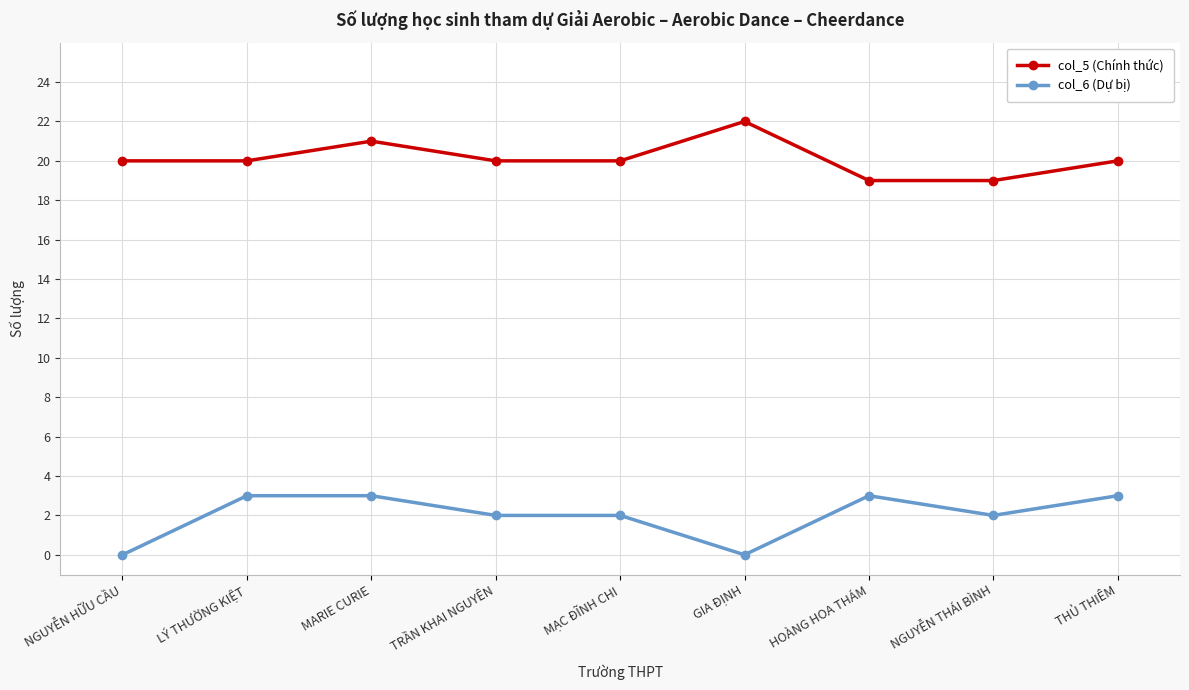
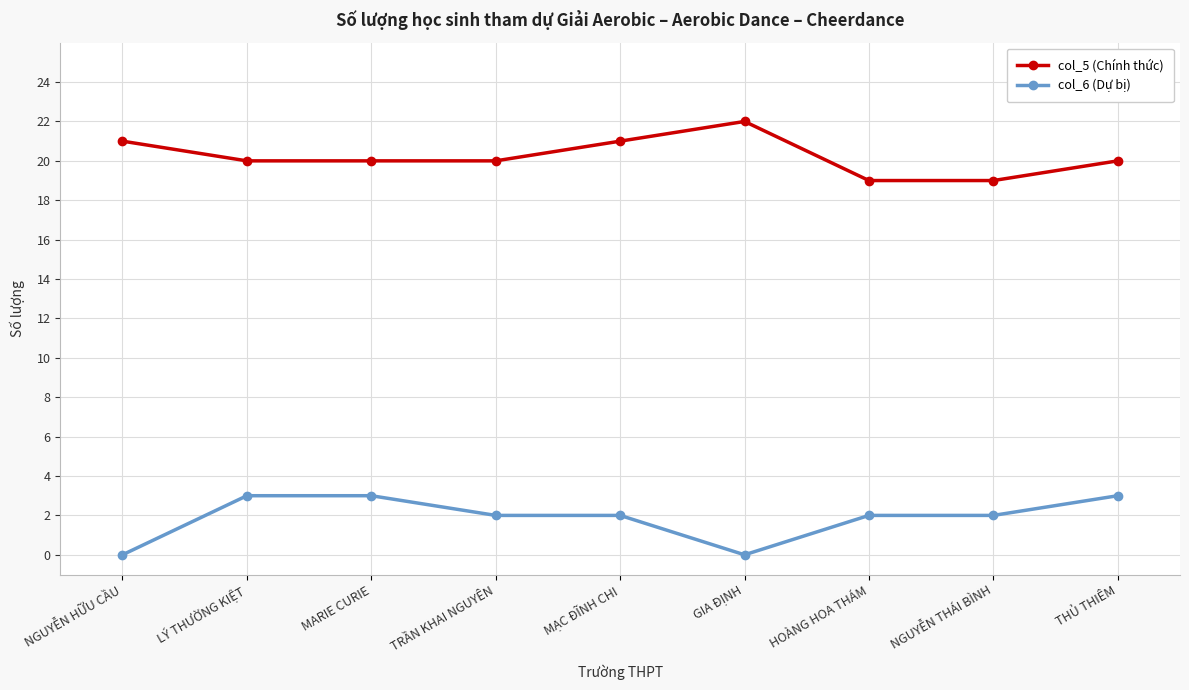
  {
    "col_5 (Chính thức)": {
-     "NGUYỄN HỮU CẦU": 20,
+     "NGUYỄN HỮU CẦU": 21,
      "LÝ THƯỜNG KIỆT": 20,
-     "MARIE CURIE": 21,
+     "MARIE CURIE": 20,
      "TRẦN KHAI NGUYÊN": 20,
-     "MẠC ĐĨNH CHI": 20,
+     "MẠC ĐĨNH CHI": 21,
      "GIA ĐỊNH": 22,
      "HOÀNG HOA THÁM": 19,
      "NGUYỄN THÁI BÌNH": 19,
      "THỦ THIÊM": 20
    },
    "col_6 (Dự bị)": {
      "NGUYỄN HỮU CẦU": 0,
      "LÝ THƯỜNG KIỆT": 3,
      "MARIE CURIE": 3,
      "TRẦN KHAI NGUYÊN": 2,
      "MẠC ĐĨNH CHI": 2,
      "GIA ĐỊNH": 0,
-     "HOÀNG HOA THÁM": 3,
+     "HOÀNG HOA THÁM": 2,
      "NGUYỄN THÁI BÌNH": 2,
      "THỦ THIÊM": 3
    }
  }
